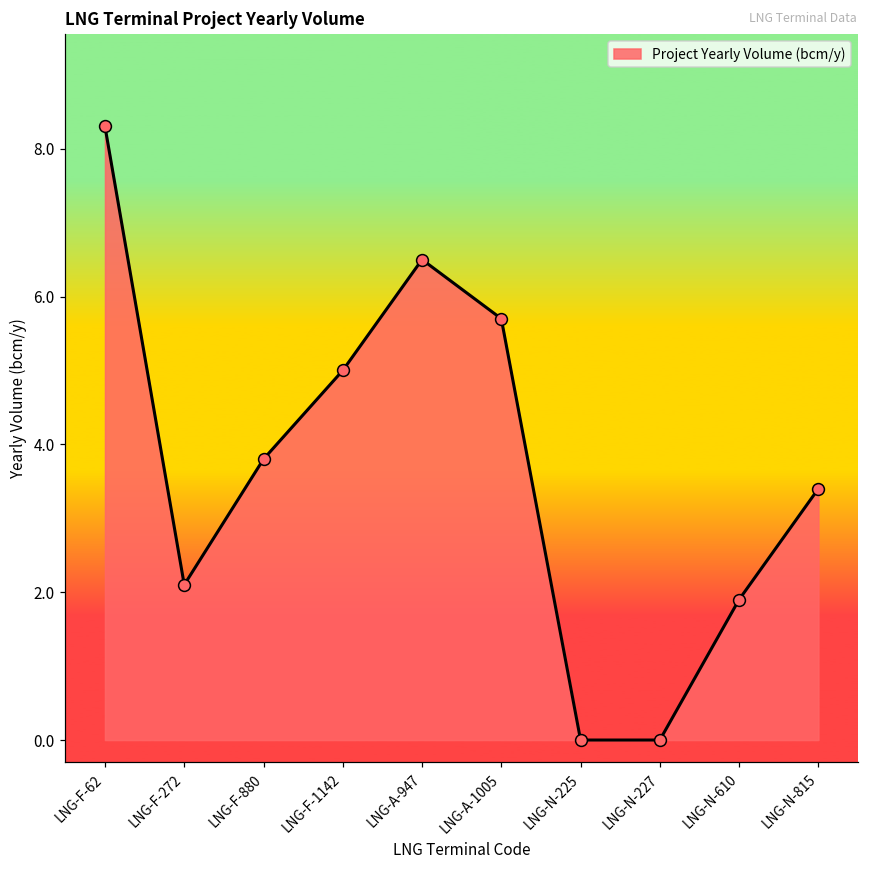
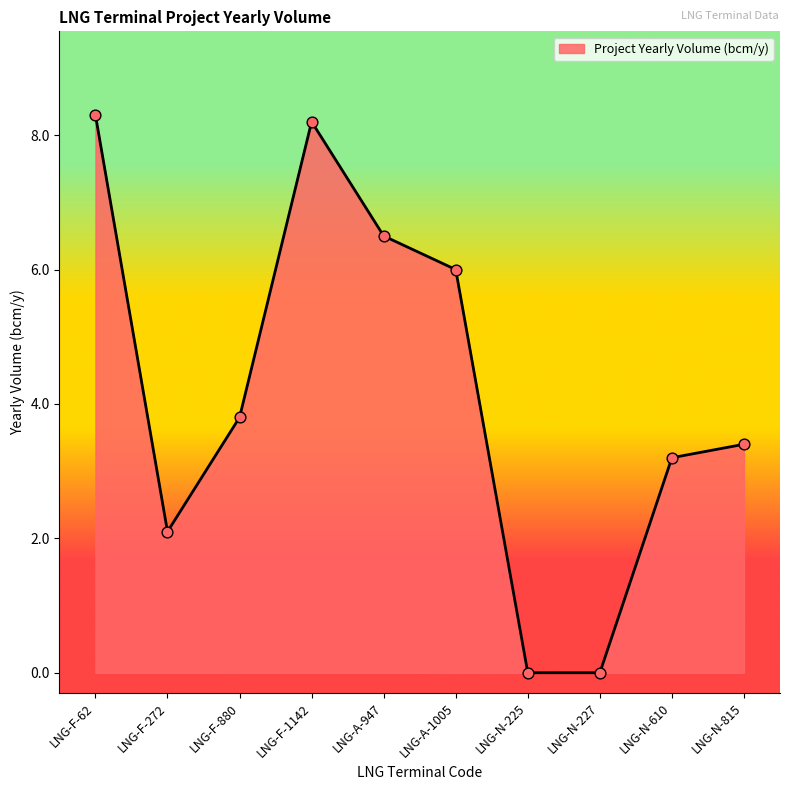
  {
    "LNG-F-62": 8.3,
    "LNG-F-272": 2.1,
    "LNG-F-880": 3.8,
-   "LNG-F-1142": 5.0,
+   "LNG-F-1142": 8.2,
    "LNG-A-947": 6.5,
-   "LNG-A-1005": 5.7,
+   "LNG-A-1005": 6.0,
    "LNG-N-225": 0.0,
    "LNG-N-227": 0.0,
-   "LNG-N-610": 1.9,
+   "LNG-N-610": 3.2,
    "LNG-N-815": 3.4
  }
